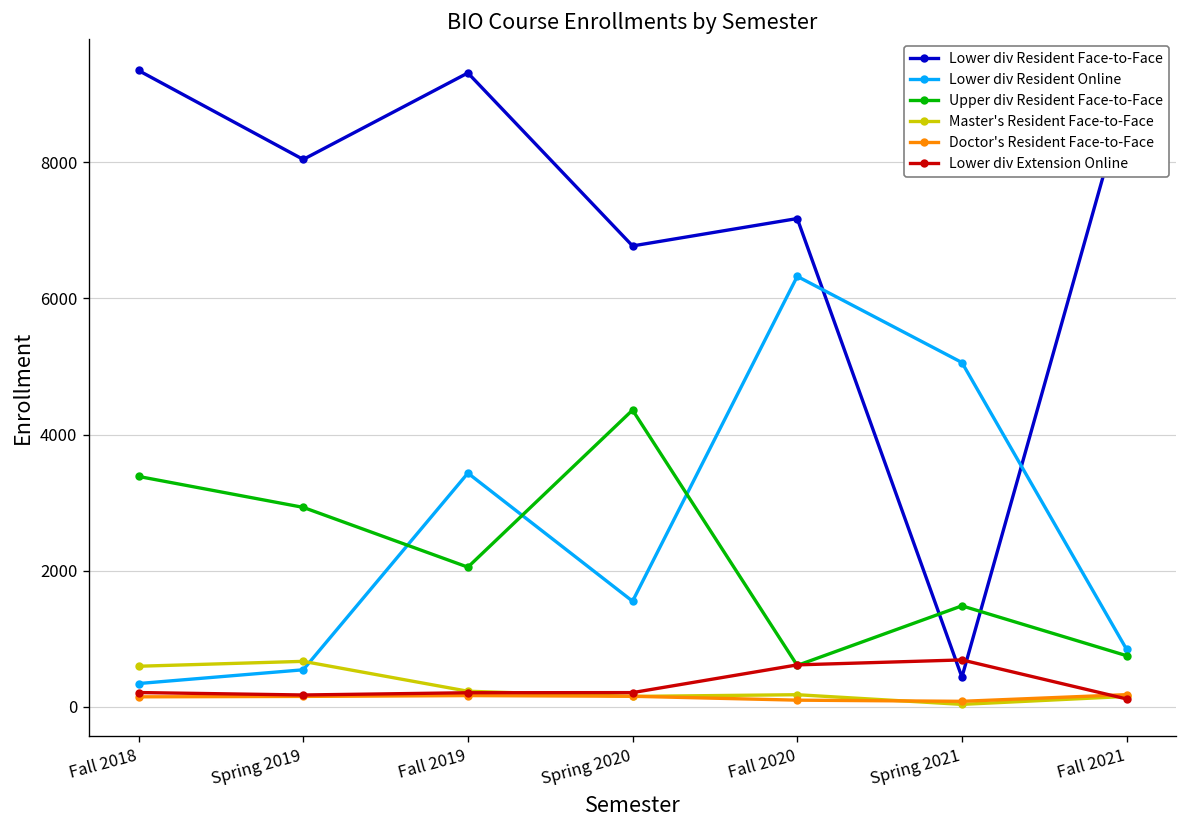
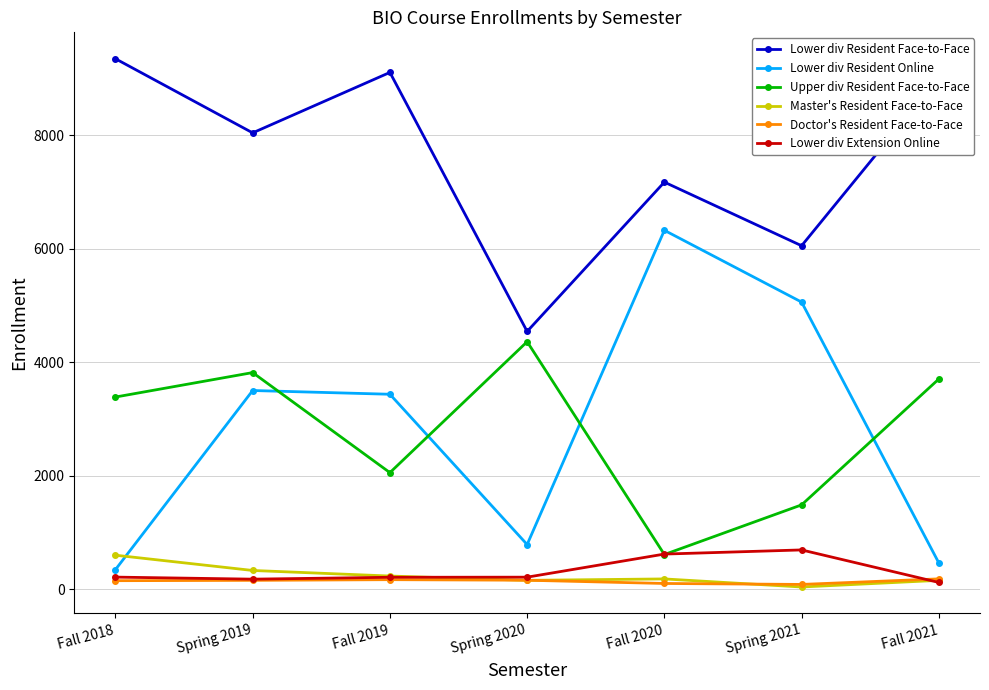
  {
    "Lower div Resident Face-to-Face": {
      "Fall 2018": 9300,
      "Spring 2019": 8000,
-     "Fall 2019": 9300,
-     "Spring 2020": 6800,
+     "Fall 2019": 9100,
+     "Spring 2020": 4500,
      "Fall 2020": 7200,
-     "Spring 2021": 400
+     "Spring 2021": 6100
    },
    "Lower div Resident Online": {
      "Fall 2018": 300,
-     "Spring 2019": 500,
+     "Spring 2019": 3500,
      "Fall 2019": 3400,
-     "Spring 2020": 1600,
+     "Spring 2020": 800,
      "Fall 2020": 6300,
      "Spring 2021": 5100,
-     "Fall 2021": 800
+     "Fall 2021": 500
    },
    "Upper div Resident Face-to-Face": {
      "Fall 2018": 3400,
-     "Spring 2019": 2900,
+     "Spring 2019": 3800,
      "Fall 2019": 2100,
      "Spring 2020": 4400,
      "Spring 2021": 1500,
-     "Fall 2021": 800
+     "Fall 2021": 3700
    },
    "Master's Resident Face-to-Face": {
      "Fall 2018": 600,
-     "Spring 2019": 700,
+     "Spring 2019": 300,
      "Fall 2020": 200,
      "Spring 2021": 0
    },
    "Doctor's Resident Face-to-Face": {
      "Fall 2018": 100,
      "Fall 2020": 100,
      "Spring 2021": 100
    },
    "Lower div Extension Online": {
      "Fall 2018": 200,
      "Spring 2020": 200,
      "Spring 2021": 700
    }
  }
